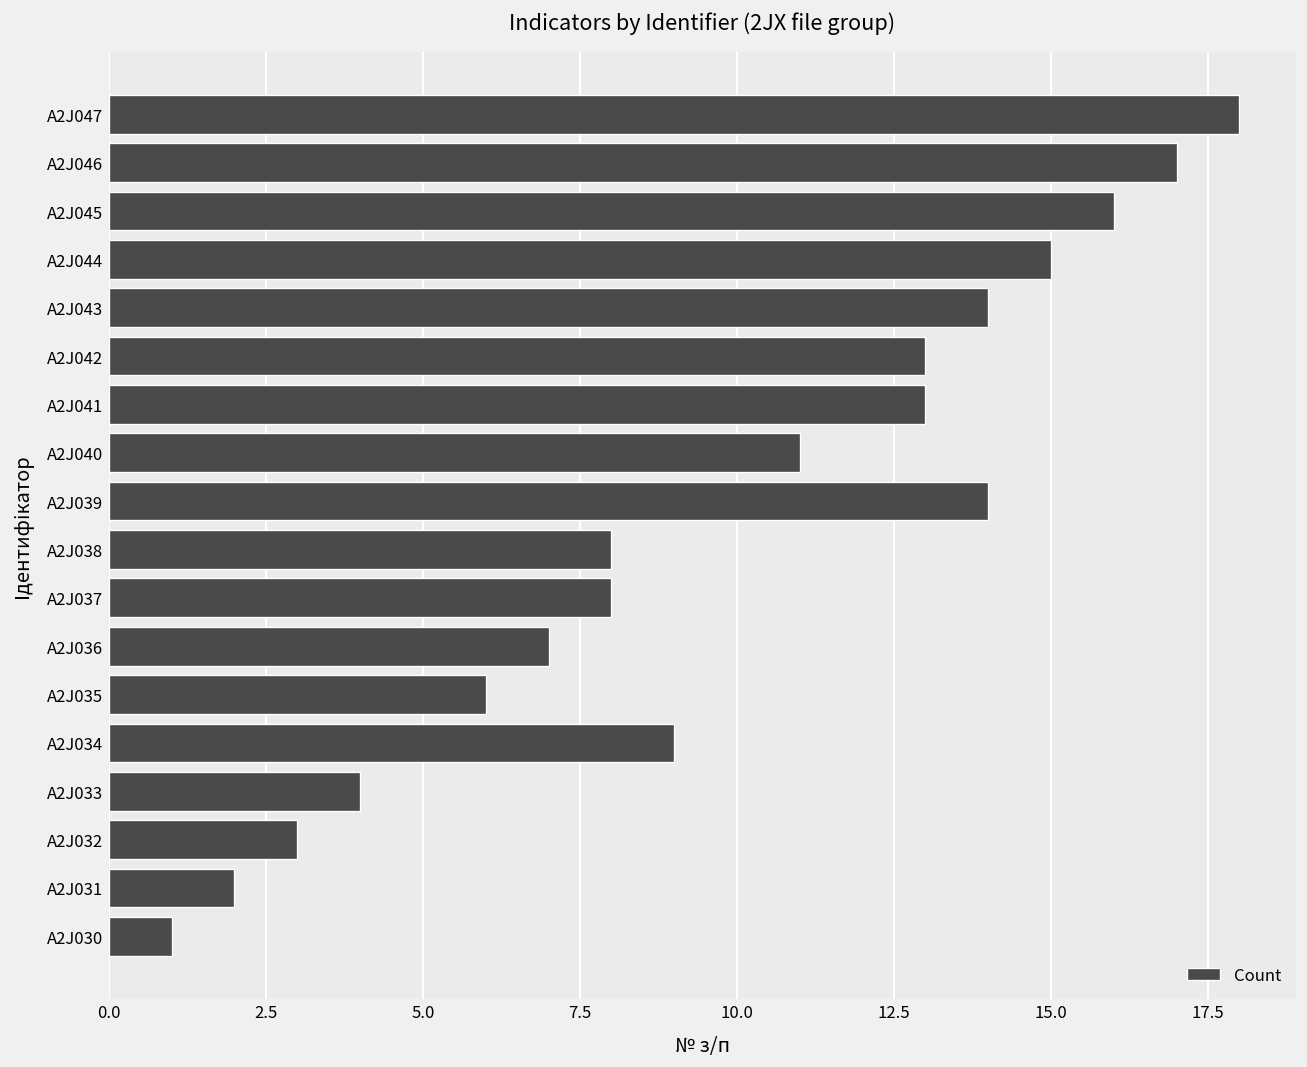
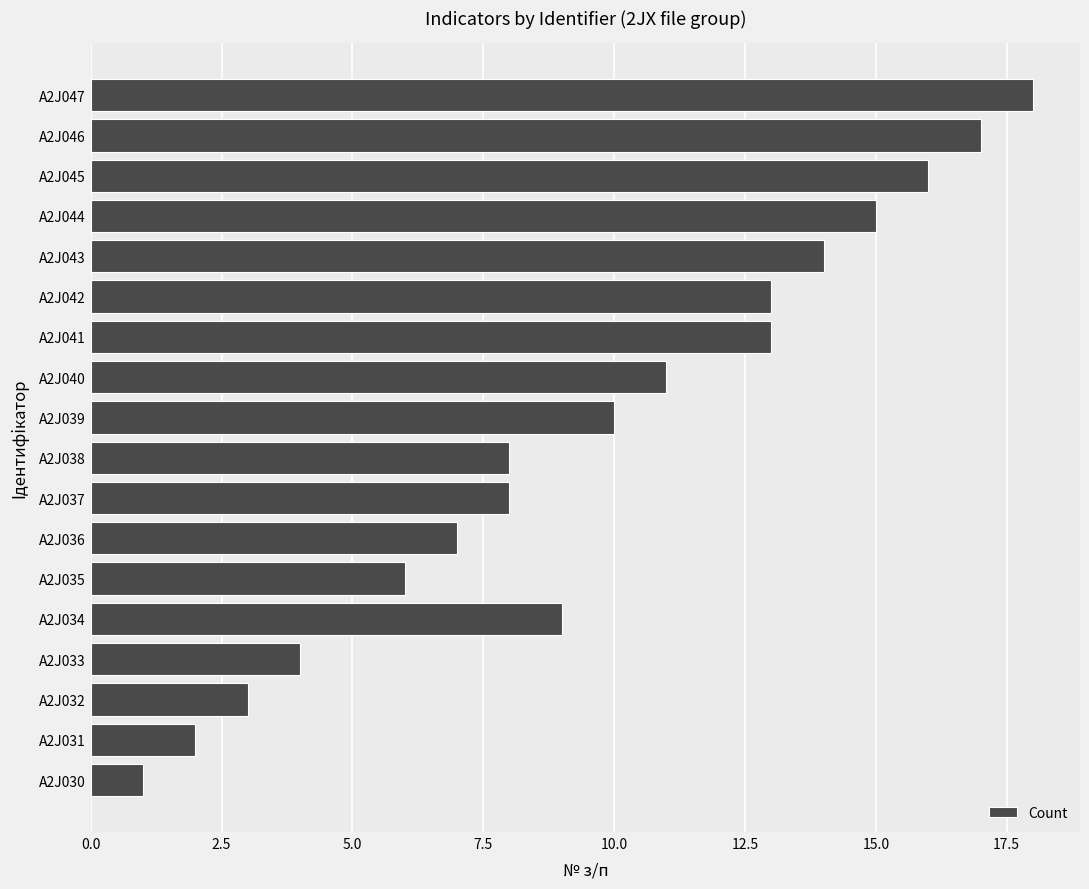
  {
    "A2J047": 18,
    "A2J046": 17,
    "A2J045": 16,
    "A2J044": 15,
    "A2J043": 14,
    "A2J042": 13,
    "A2J041": 13,
    "A2J040": 11,
-   "A2J039": 14,
+   "A2J039": 10,
    "A2J038": 8,
    "A2J037": 8,
    "A2J036": 7,
    "A2J035": 6,
    "A2J034": 9,
    "A2J033": 4,
    "A2J032": 3,
    "A2J031": 2,
    "A2J030": 1
  }
